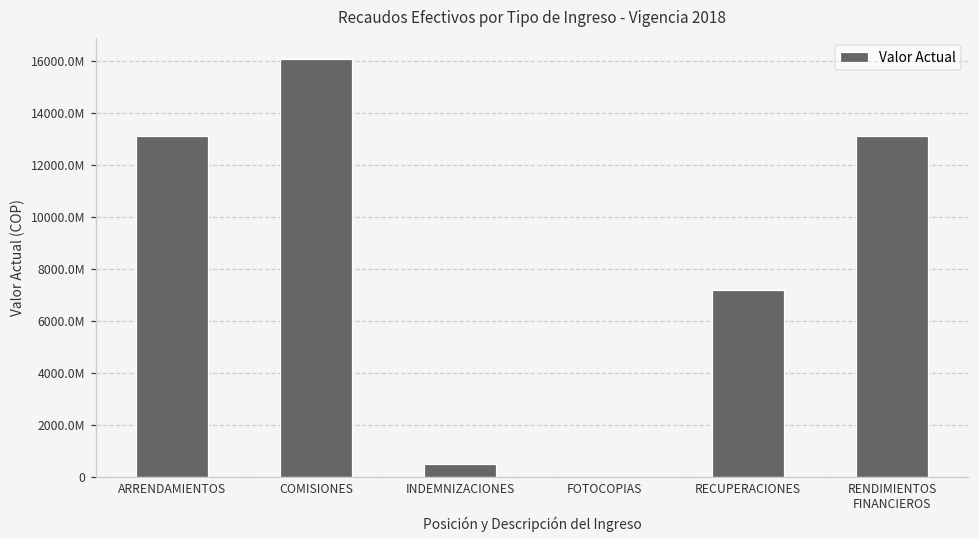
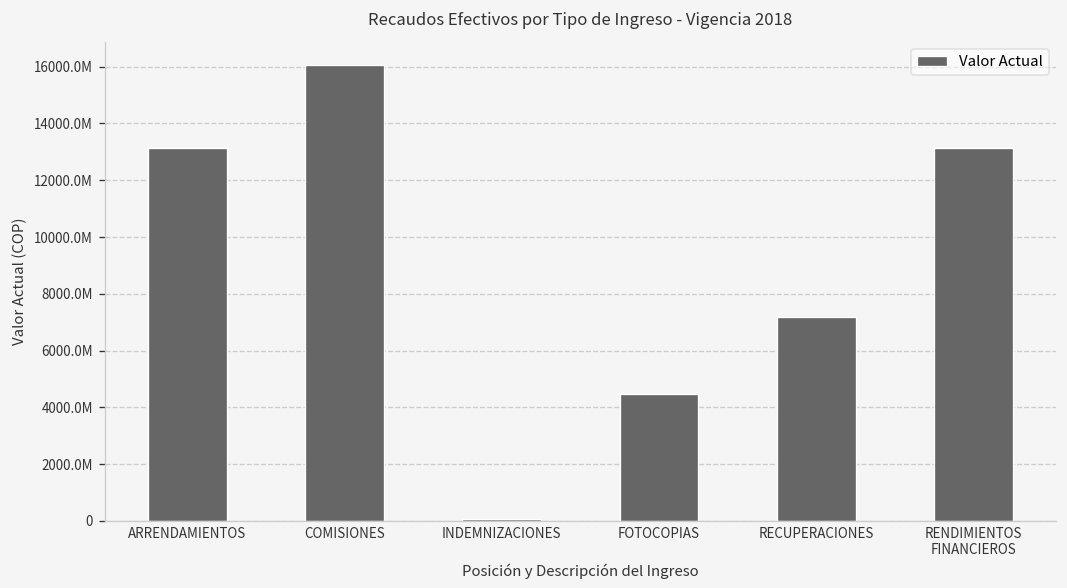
  {
    "ARRENDAMIENTOS": 13100000000,
    "COMISIONES": 16100000000,
-   "INDEMNIZACIONES": 500000000,
-   "FOTOCOPIAS": 0,
+   "INDEMNIZACIONES": 100000000,
+   "FOTOCOPIAS": 4500000000,
    "RECUPERACIONES": 7200000000,
    "RENDIMIENTOS FINANCIEROS": 13100000000
  }
